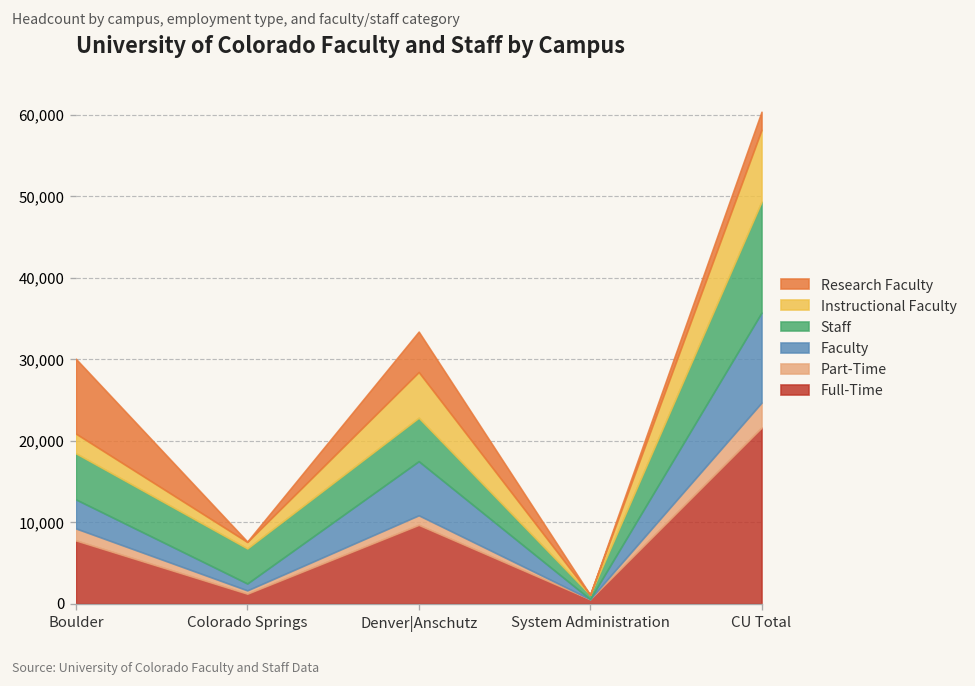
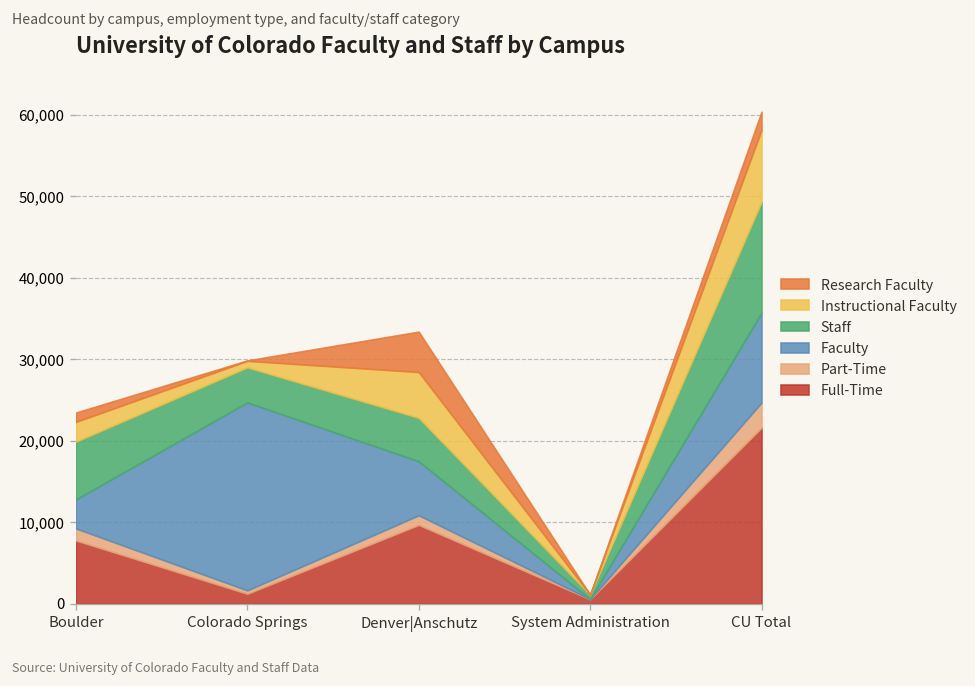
  {
    "Full-Time": {
      "Boulder": "8,000",
      "Colorado Springs": "1,000",
      "Denver|Anschutz": "10,000",
      "CU Total": "22,000"
    },
    "Faculty": {
      "Boulder": "4,000",
-     "Colorado Springs": "1,000",
+     "Colorado Springs": "23,000",
      "Denver|Anschutz": "7,000",
      "CU Total": "11,000"
    },
    "Staff": {
-     "Boulder": "6,000",
+     "Boulder": "7,000",
      "Colorado Springs": "4,000",
      "Denver|Anschutz": "5,000",
      "CU Total": "14,000"
    },
    "Research Faculty": {
-     "Boulder": "9,000",
+     "Boulder": "1,000",
      "Denver|Anschutz": "5,000",
      "CU Total": "2,000"
    }
  }
